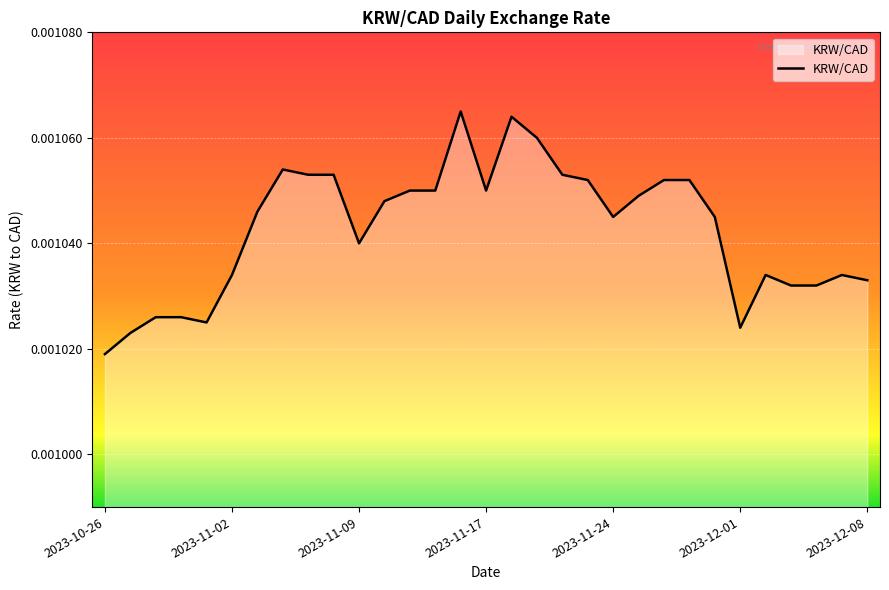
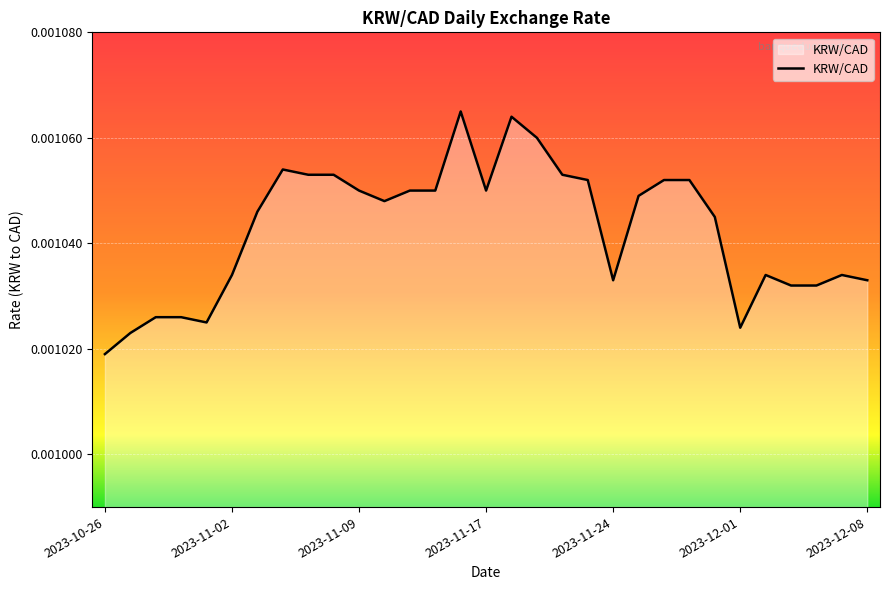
  {
    "2023-10-26": 0.001019,
    "2023-11-02": 0.001034,
-   "2023-11-09": 0.00104,
+   "2023-11-09": 0.00105,
    "2023-11-17": 0.001050,
-   "2023-11-24": 0.001045,
+   "2023-11-24": 0.001033,
    "2023-12-01": 0.001024,
    "2023-12-08": 0.001033
  }
